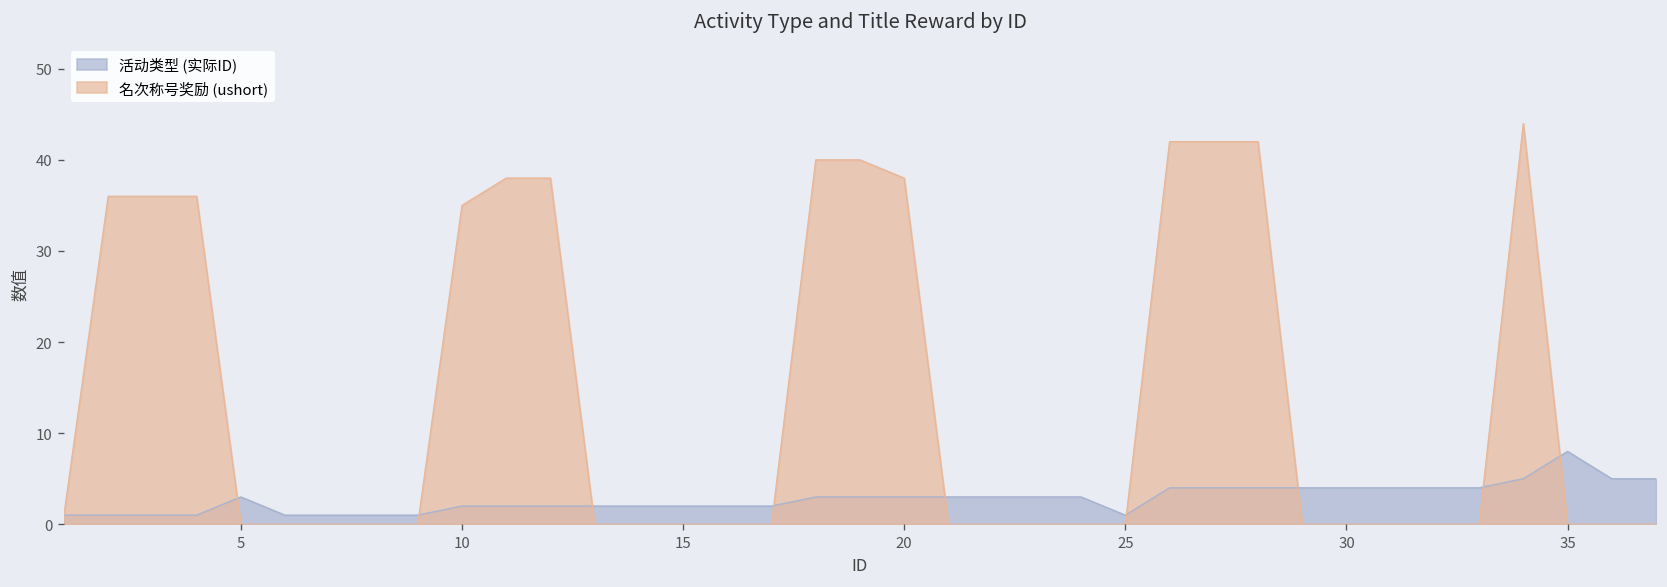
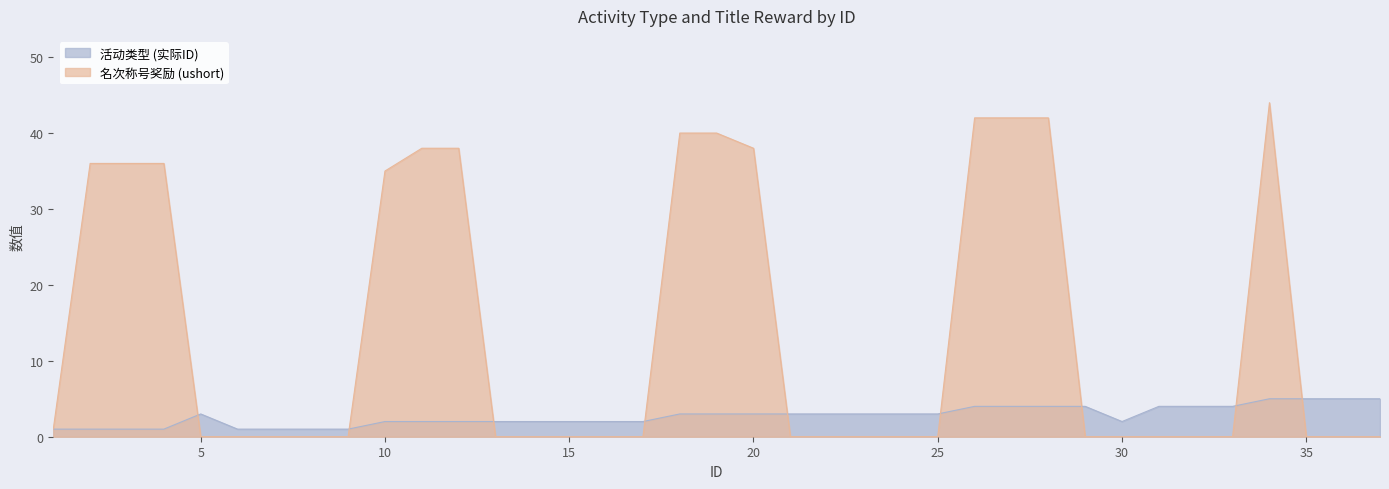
  {
    "活动类型 (实际ID)": {
      "5": 3,
      "10": 2,
      "15": 2,
      "20": 3,
-     "25": 1,
-     "30": 4,
-     "35": 8
+     "25": 3,
+     "30": 2,
+     "35": 5
    },
    "名次称号奖励 (ushort)": {
      "5": 0,
      "10": 35,
      "15": 0,
      "20": 38,
      "25": 0,
      "30": 0,
      "35": 0
    }
  }
